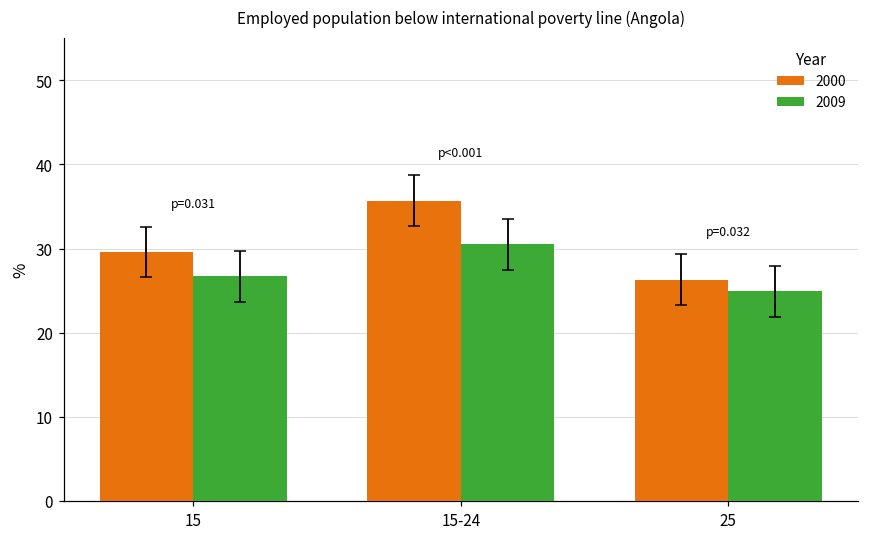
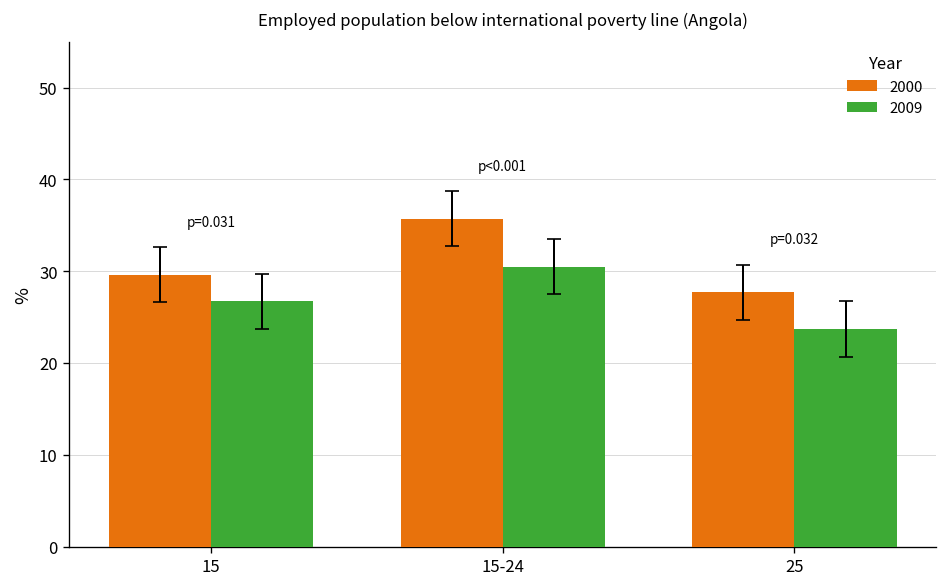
  {
    "2000": {
      "15": 30,
      "15-24": 36,
-     "25": 26
+     "25": 28
    },
    "2009": {
      "15": 27,
      "15-24": 31,
-     "25": 25
+     "25": 24
    }
  }
